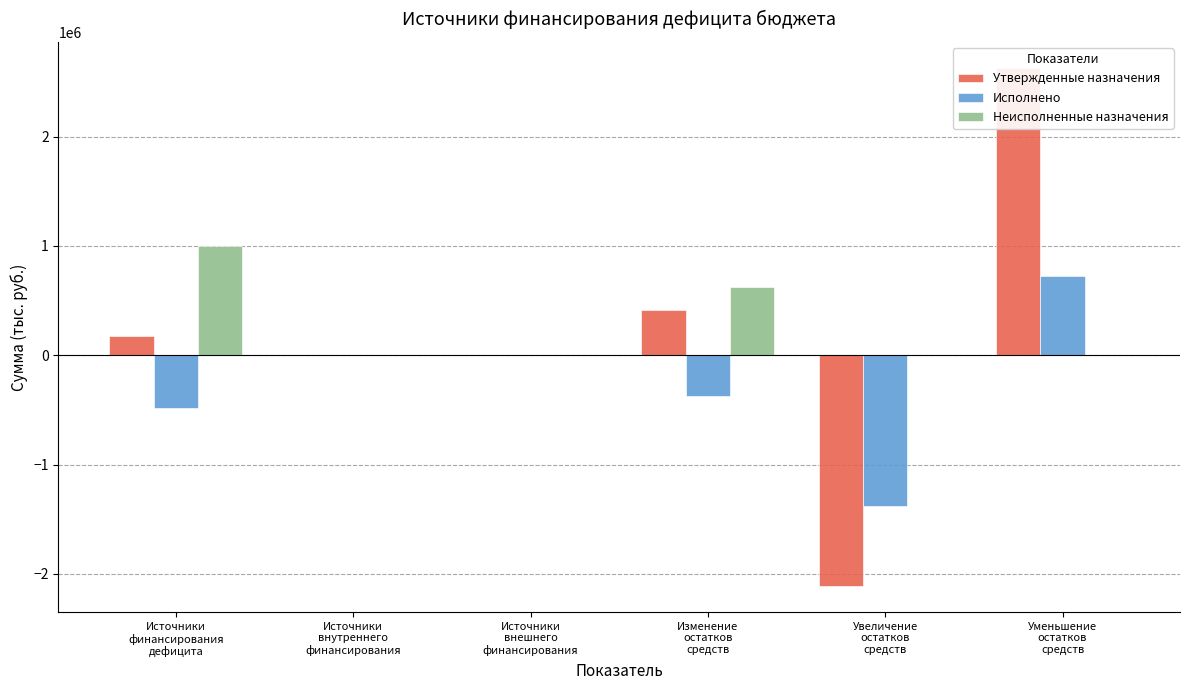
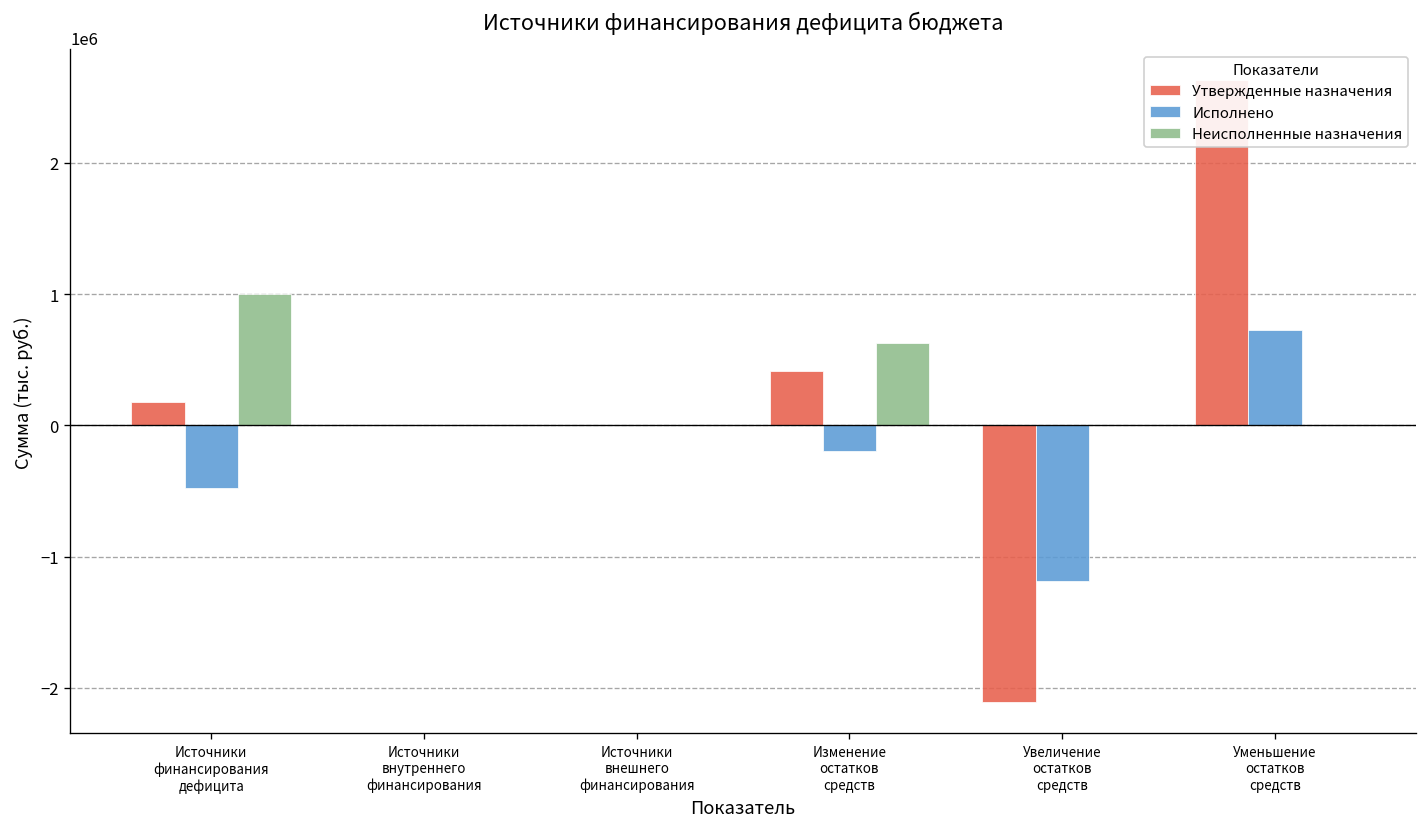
  {
    "Утвержденные назначения": {
      "Источники финансирования дефицита": 180000,
      "Источники внутреннего финансирования": 0,
      "Источники внешнего финансирования": 0,
      "Изменение остатков средств": 410000,
      "Увеличение остатков средств": -2110000
    },
    "Исполнено": {
      "Источники финансирования дефицита": -480000,
      "Источники внутреннего финансирования": 0,
      "Источники внешнего финансирования": 0,
-     "Изменение остатков средств": -380000,
-     "Увеличение остатков средств": -1370000,
+     "Изменение остатков средств": -190000,
+     "Увеличение остатков средств": -1190000,
      "Уменьшение остатков средств": 720000
    },
    "Неисполненные назначения": {
      "Источники финансирования дефицита": 1000000,
      "Источники внутреннего финансирования": 0,
      "Источники внешнего финансирования": 0,
      "Изменение остатков средств": 630000,
      "Увеличение остатков средств": 0,
      "Уменьшение остатков средств": 0
    }
  }
